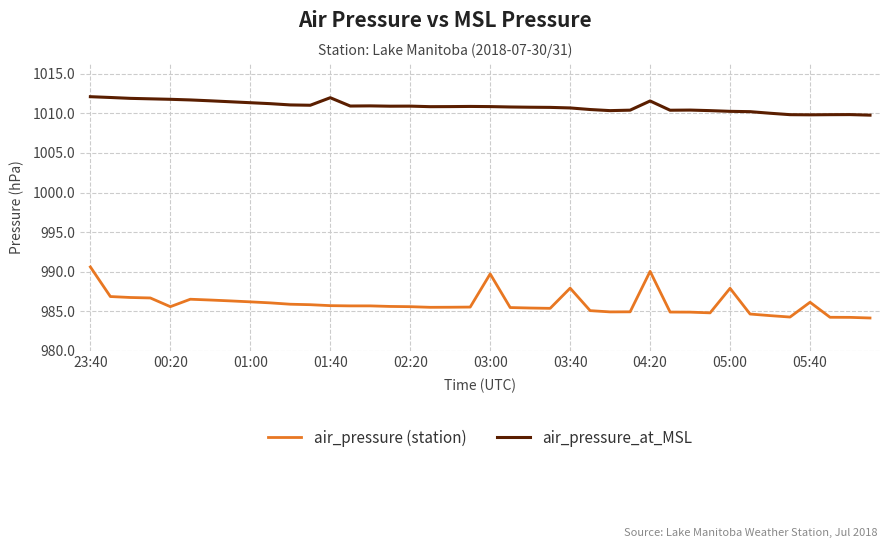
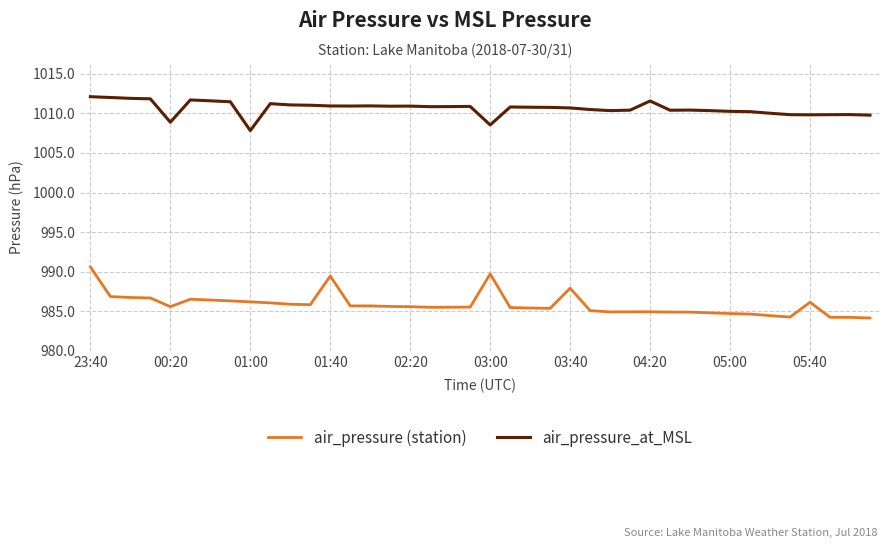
  {
    "air_pressure (station)": {
      "23:40": 991,
      "00:20": 986,
      "01:00": 986,
-     "01:40": 986,
+     "01:40": 989,
      "02:20": 986,
      "03:00": 990,
      "03:40": 988,
-     "04:20": 990,
-     "05:00": 988,
+     "04:20": 985,
+     "05:00": 985,
      "05:40": 986
    },
    "air_pressure_at_MSL": {
      "23:40": 1012,
-     "00:20": 1012,
-     "01:00": 1011,
-     "01:40": 1012,
+     "00:20": 1009,
+     "01:00": 1008,
+     "01:40": 1011,
      "02:20": 1011,
-     "03:00": 1011,
+     "03:00": 1009,
      "03:40": 1011,
      "04:20": 1012,
      "05:00": 1010,
      "05:40": 1010
    }
  }
